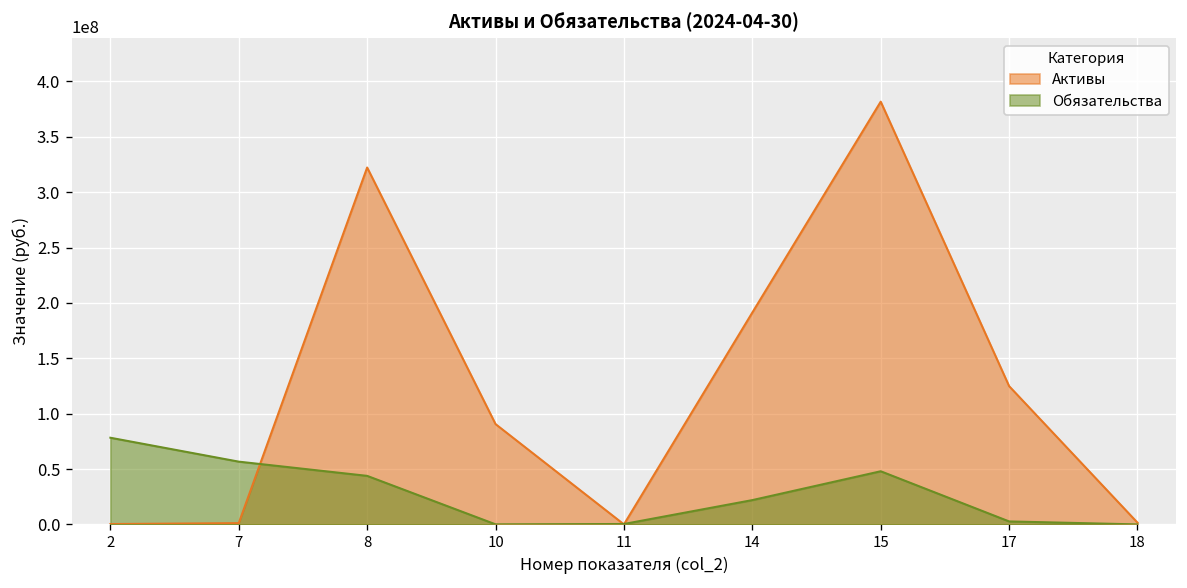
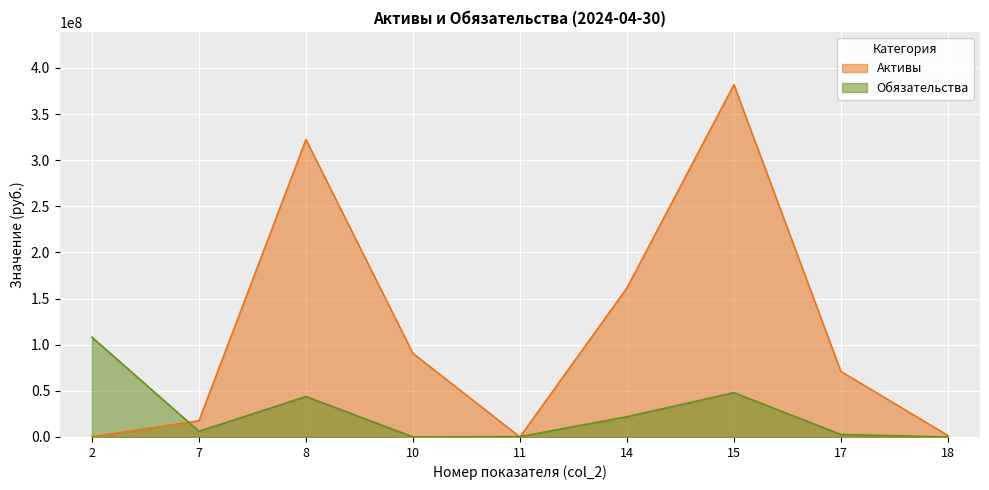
  {
    "Активы": {
      "2": 0,
-     "7": 0,
+     "7": 20000000,
      "8": 320000000,
      "10": 90000000,
-     "14": 190000000,
+     "14": 160000000,
      "15": 380000000,
-     "17": 120000000
+     "17": 70000000
    },
    "Обязательства": {
-     "2": 80000000,
-     "7": 60000000,
+     "2": 110000000,
+     "7": 10000000,
      "8": 40000000,
      "10": 0,
      "14": 20000000,
      "15": 50000000,
      "17": 0
    }
  }
